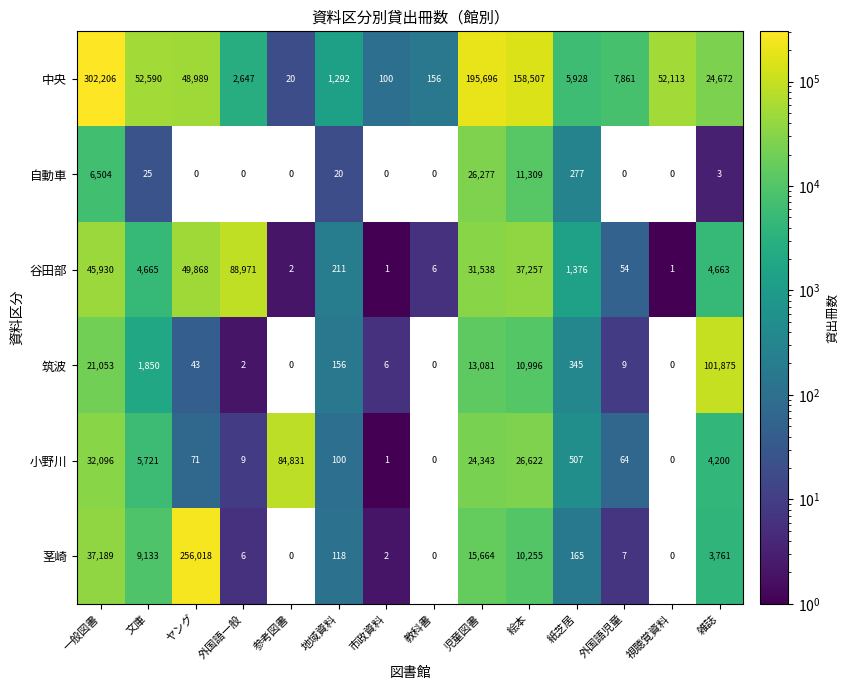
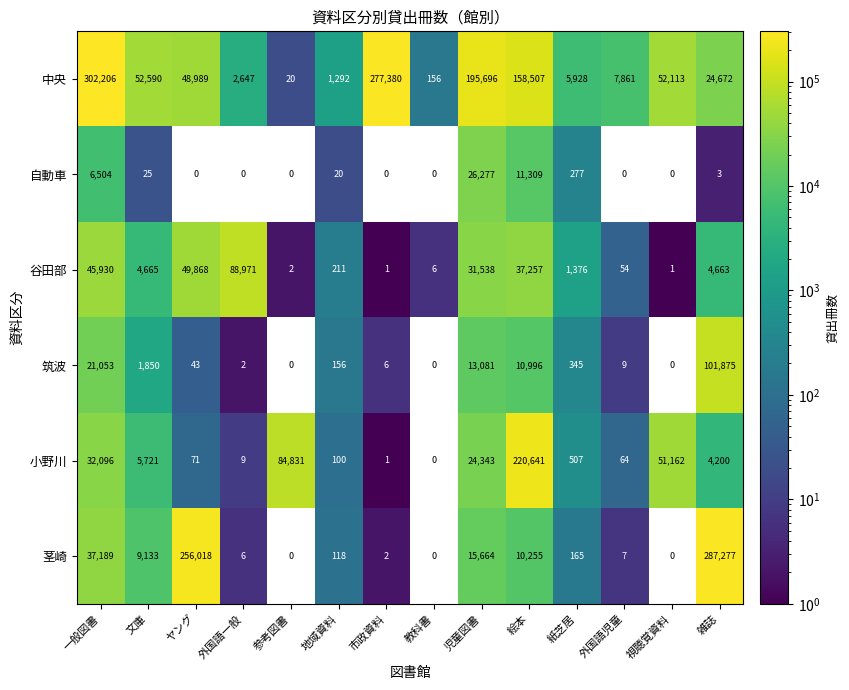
  {
    "中央": {
      "一般図書": "302,206",
      "文庫": "52,590",
      "ヤング": "48,989",
      "外国語一般": "2,647",
      "参考図書": "20",
      "地域資料": "1,292",
-     "市政資料": "100",
+     "市政資料": "277,380",
      "教科書": "156",
      "児童図書": "195,696",
      "絵本": "158,507",
      "紙芝居": "5,928",
      "外国語児童": "7,861",
      "視聴覚資料": "52,113",
      "雑誌": "24,672"
    },
    "自動車": {
      "一般図書": "6,504",
      "文庫": "25",
      "ヤング": "0",
      "外国語一般": "0",
      "参考図書": "0",
      "地域資料": "20",
      "市政資料": "0",
      "教科書": "0",
      "児童図書": "26,277",
      "絵本": "11,309",
      "紙芝居": "277",
      "外国語児童": "0",
      "視聴覚資料": "0",
      "雑誌": "3"
    },
    "谷田部": {
      "一般図書": "45,930",
      "文庫": "4,665",
      "ヤング": "49,868",
      "外国語一般": "88,971",
      "参考図書": "2",
      "地域資料": "211",
      "市政資料": "1",
      "教科書": "6",
      "児童図書": "31,538",
      "絵本": "37,257",
      "紙芝居": "1,376",
      "外国語児童": "54",
      "視聴覚資料": "1",
      "雑誌": "4,663"
    },
    "筑波": {
      "一般図書": "21,053",
      "文庫": "1,850",
      "ヤング": "43",
      "外国語一般": "2",
      "参考図書": "0",
      "地域資料": "156",
      "市政資料": "6",
      "教科書": "0",
      "児童図書": "13,081",
      "絵本": "10,996",
      "紙芝居": "345",
      "外国語児童": "9",
      "視聴覚資料": "0",
      "雑誌": "101,875"
    },
    "小野川": {
      "一般図書": "32,096",
      "文庫": "5,721",
      "ヤング": "71",
      "外国語一般": "9",
      "参考図書": "84,831",
      "地域資料": "100",
      "市政資料": "1",
      "教科書": "0",
      "児童図書": "24,343",
-     "絵本": "26,622",
+     "絵本": "220,641",
      "紙芝居": "507",
      "外国語児童": "64",
-     "視聴覚資料": "0",
+     "視聴覚資料": "51,162",
      "雑誌": "4,200"
    },
    "茎崎": {
      "一般図書": "37,189",
      "文庫": "9,133",
      "ヤング": "256,018",
      "外国語一般": "6",
      "参考図書": "0",
      "地域資料": "118",
      "市政資料": "2",
      "教科書": "0",
      "児童図書": "15,664",
      "絵本": "10,255",
      "紙芝居": "165",
      "外国語児童": "7",
      "視聴覚資料": "0",
-     "雑誌": "3,761"
+     "雑誌": "287,277"
    }
  }
